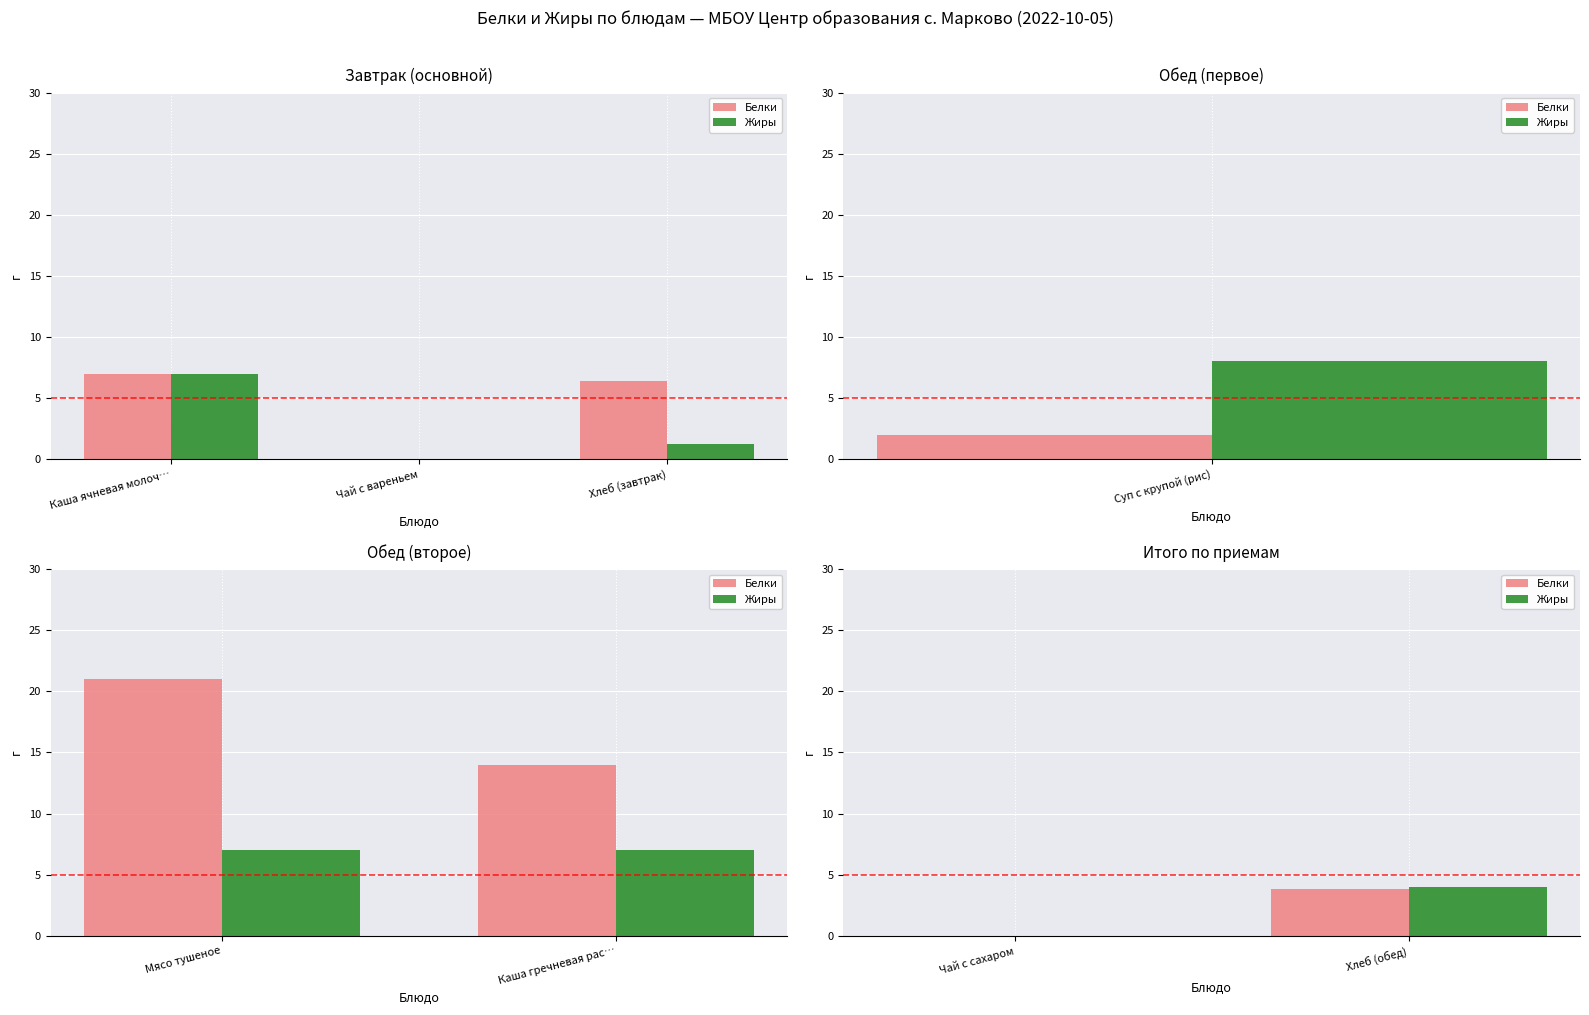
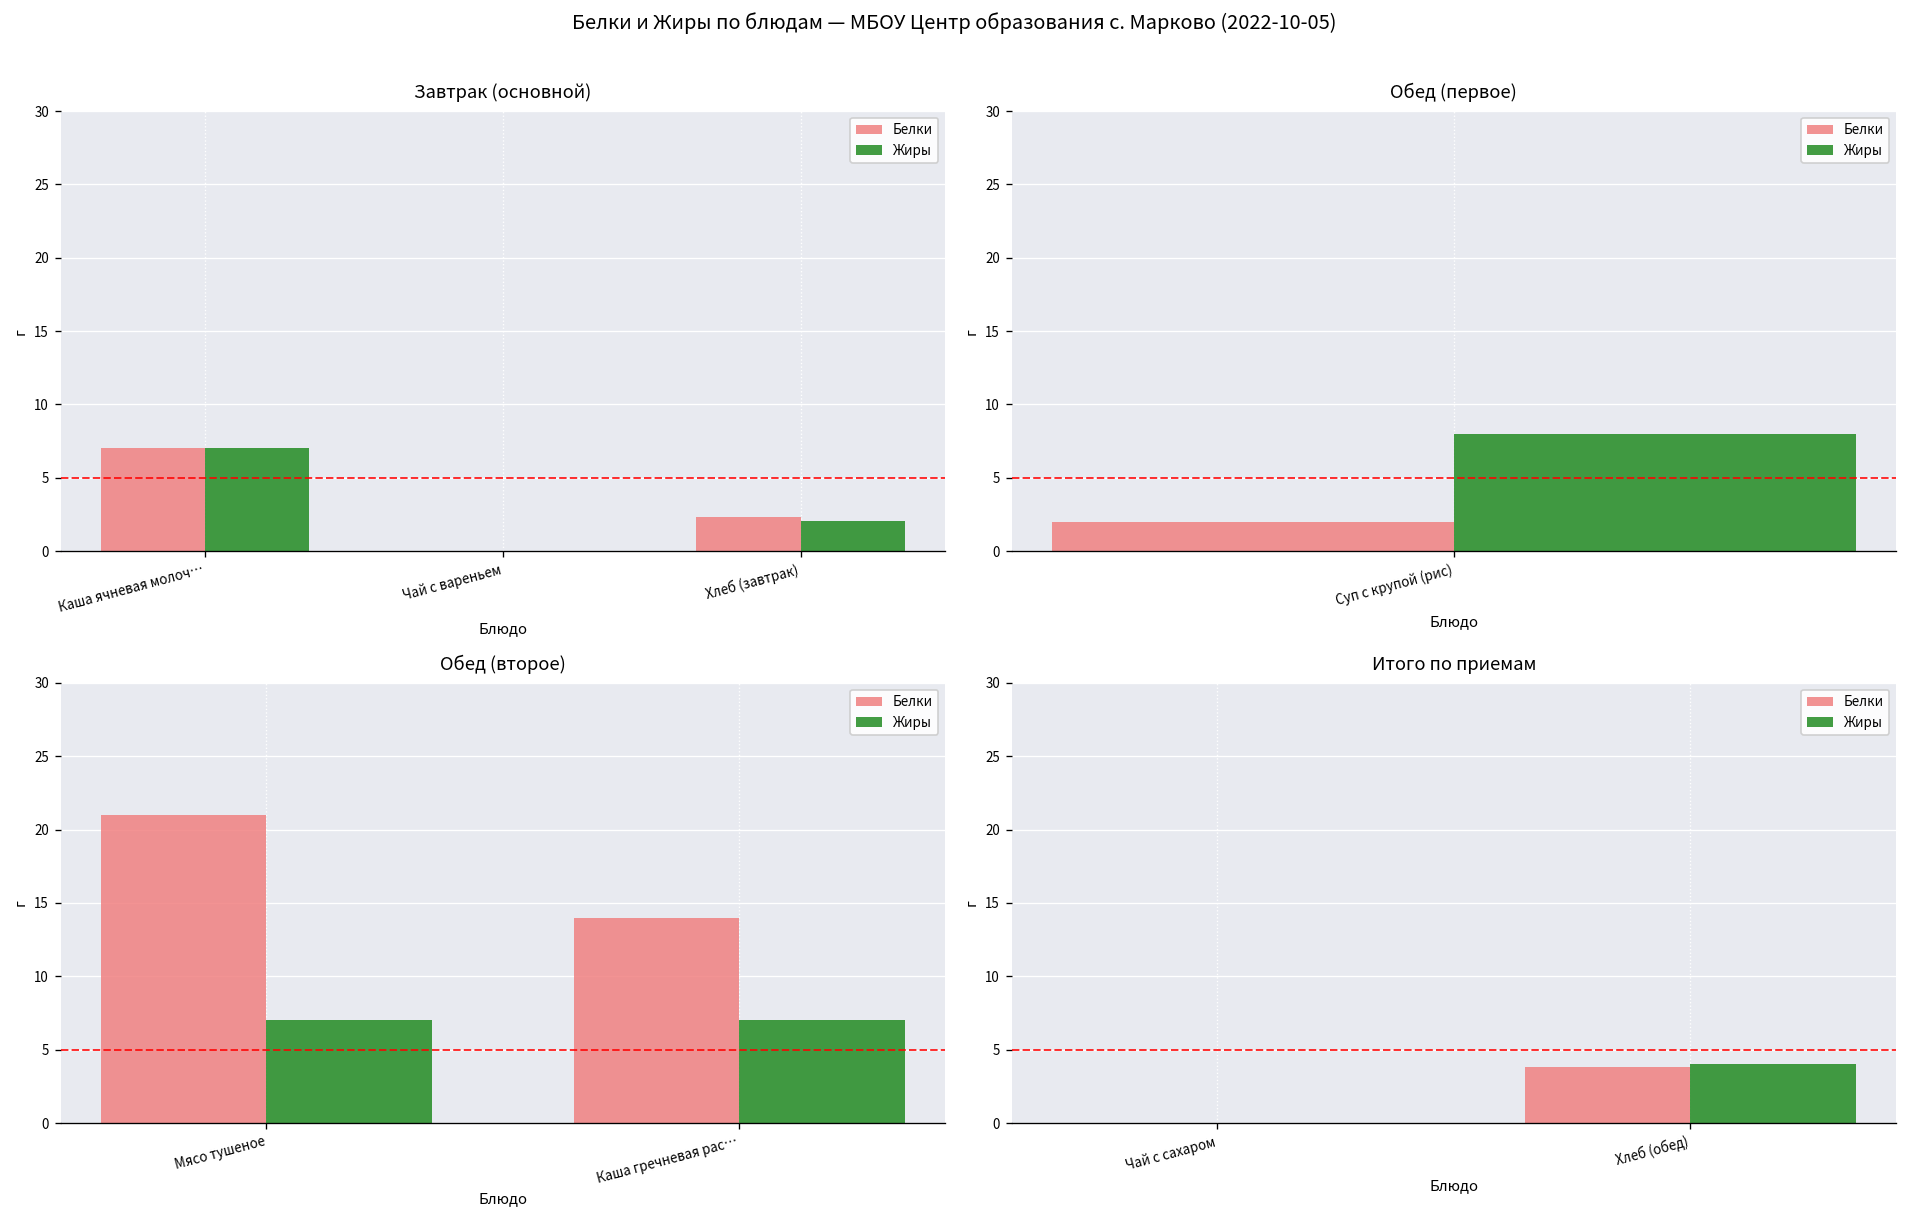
  {
    "Завтрак (основной)": {
      "Белки": {
        "Каша ячневая молоч…": 7.0,
        "Чай с вареньем": 0.0,
-       "Хлеб (завтрак)": 6.4
+       "Хлеб (завтрак)": 2.3
      },
      "Жиры": {
        "Каша ячневая молоч…": 7.0,
        "Чай с вареньем": 0.0,
-       "Хлеб (завтрак)": 1.3
+       "Хлеб (завтрак)": 2.1
      }
    },
    "Обед (второе)": {
      "Белки": {
        "Мясо тушеное": 21.0,
        "Каша гречневая рас…": 14.0
      },
      "Жиры": {
        "Мясо тушеное": 7.0,
        "Каша гречневая рас…": 7.0
      }
    },
    "Итого по приемам": {
      "Белки": {
        "Чай с сахаром": 0.0,
        "Хлеб (обед)": 3.8
      },
      "Жиры": {
        "Чай с сахаром": 0.0,
        "Хлеб (обед)": 4.0
      }
    }
  }
